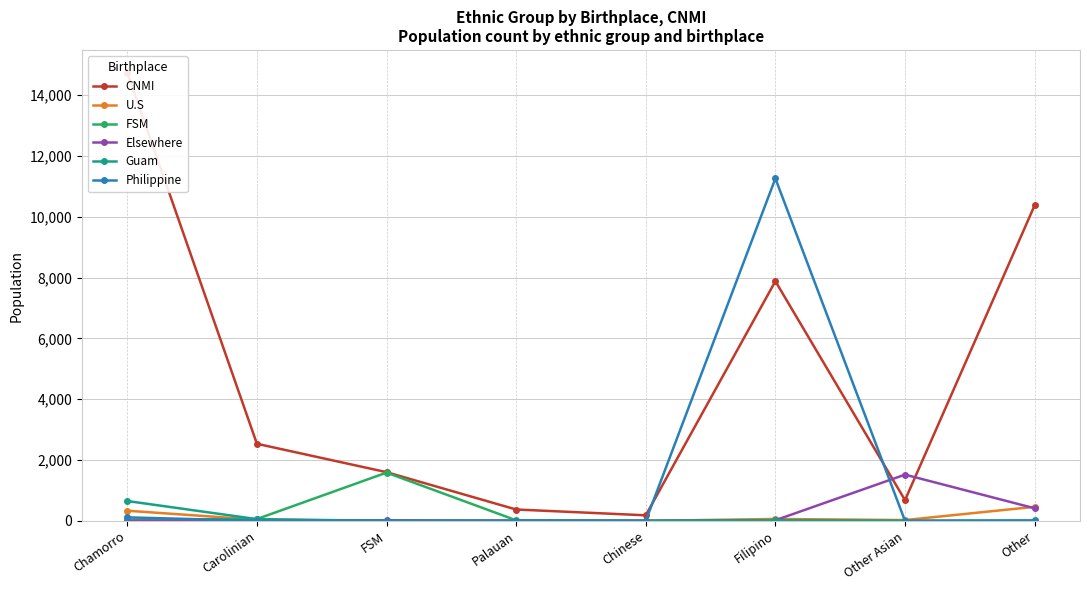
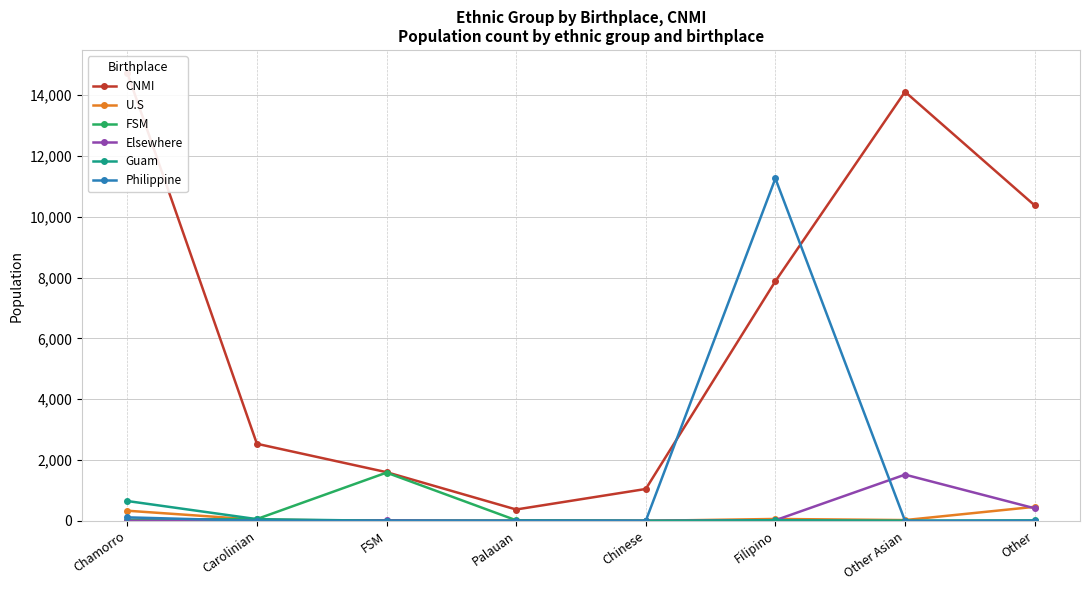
  {
    "CNMI": {
      "Carolinian": "2,500",
      "Palauan": "400",
-     "Chinese": "200",
+     "Chinese": "1,000",
      "Filipino": "7,900",
-     "Other Asian": "700",
+     "Other Asian": "14,100",
      "Other": "10,400"
    },
    "U.S": {
      "Chamorro": "300"
    },
    "Elsewhere": {
      "Other Asian": "1,500"
    },
    "Philippine": {
      "Filipino": "11,300"
    }
  }
